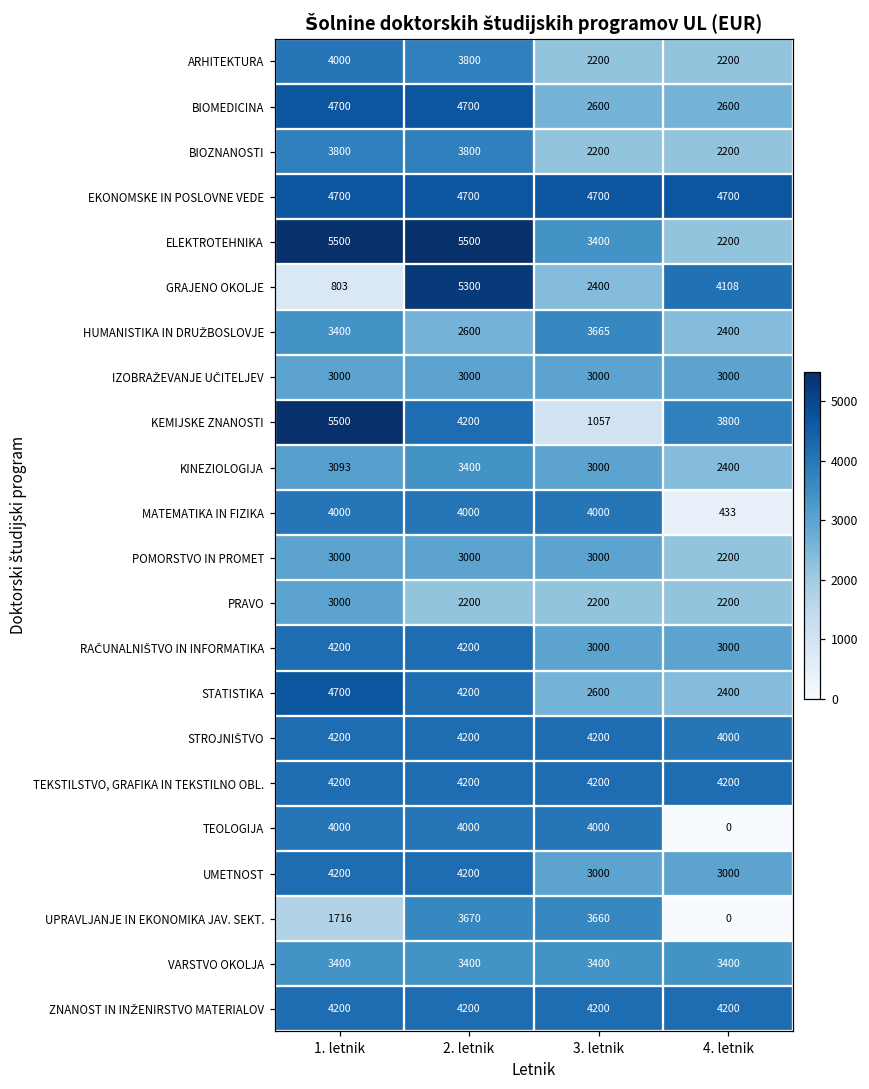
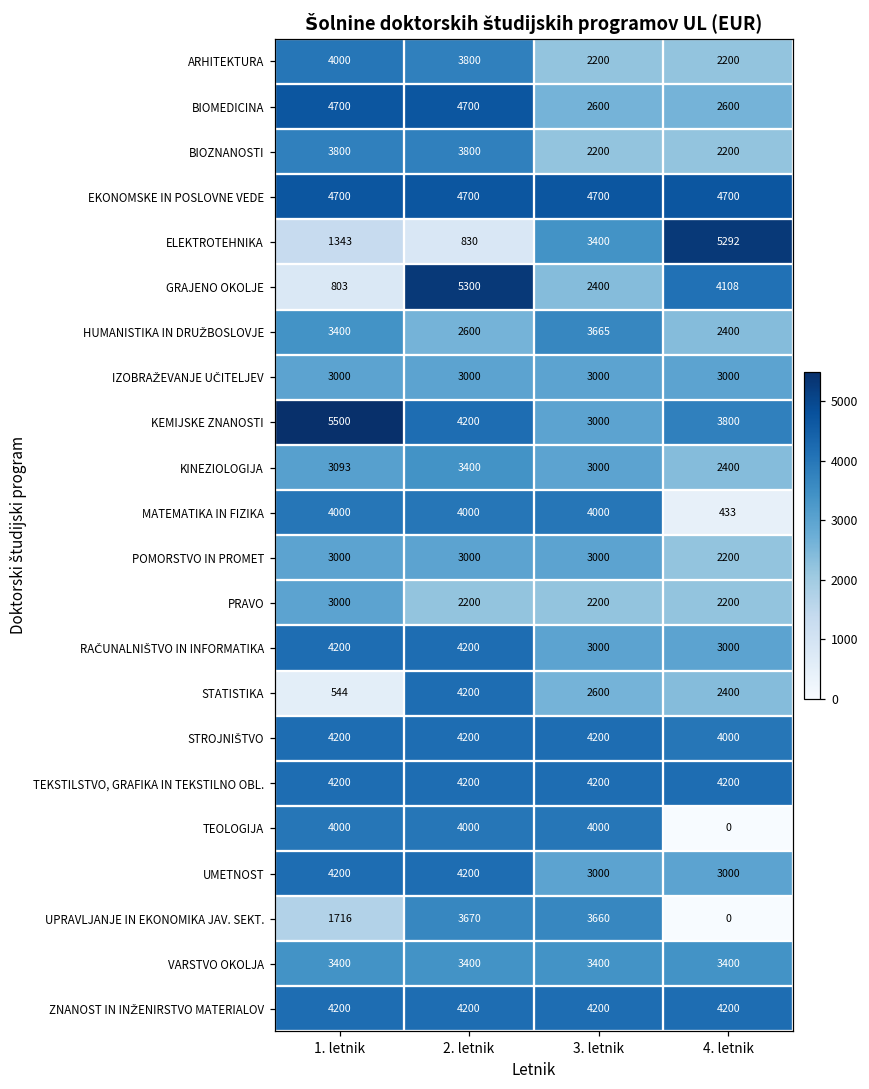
  {
    "ARHITEKTURA": {
      "1. letnik": 4000,
      "2. letnik": 3800,
      "3. letnik": 2200,
      "4. letnik": 2200
    },
    "BIOMEDICINA": {
      "1. letnik": 4700,
      "2. letnik": 4700,
      "3. letnik": 2600,
      "4. letnik": 2600
    },
    "BIOZNANOSTI": {
      "1. letnik": 3800,
      "2. letnik": 3800,
      "3. letnik": 2200,
      "4. letnik": 2200
    },
    "EKONOMSKE IN POSLOVNE VEDE": {
      "1. letnik": 4700,
      "2. letnik": 4700,
      "3. letnik": 4700,
      "4. letnik": 4700
    },
    "ELEKTROTEHNIKA": {
-     "1. letnik": 5500,
-     "2. letnik": 5500,
+     "1. letnik": 1343,
+     "2. letnik": 830,
      "3. letnik": 3400,
-     "4. letnik": 2200
+     "4. letnik": 5292
    },
    "GRAJENO OKOLJE": {
      "1. letnik": 803,
      "2. letnik": 5300,
      "3. letnik": 2400,
      "4. letnik": 4108
    },
    "HUMANISTIKA IN DRUŽBOSLOVJE": {
      "1. letnik": 3400,
      "2. letnik": 2600,
      "3. letnik": 3665,
      "4. letnik": 2400
    },
    "IZOBRAŽEVANJE UČITELJEV": {
      "1. letnik": 3000,
      "2. letnik": 3000,
      "3. letnik": 3000,
      "4. letnik": 3000
    },
    "KEMIJSKE ZNANOSTI": {
      "1. letnik": 5500,
      "2. letnik": 4200,
-     "3. letnik": 1057,
+     "3. letnik": 3000,
      "4. letnik": 3800
    },
    "KINEZIOLOGIJA": {
      "1. letnik": 3093,
      "2. letnik": 3400,
      "3. letnik": 3000,
      "4. letnik": 2400
    },
    "MATEMATIKA IN FIZIKA": {
      "1. letnik": 4000,
      "2. letnik": 4000,
      "3. letnik": 4000,
      "4. letnik": 433
    },
    "POMORSTVO IN PROMET": {
      "1. letnik": 3000,
      "2. letnik": 3000,
      "3. letnik": 3000,
      "4. letnik": 2200
    },
    "PRAVO": {
      "1. letnik": 3000,
      "2. letnik": 2200,
      "3. letnik": 2200,
      "4. letnik": 2200
    },
    "RAČUNALNIŠTVO IN INFORMATIKA": {
      "1. letnik": 4200,
      "2. letnik": 4200,
      "3. letnik": 3000,
      "4. letnik": 3000
    },
    "STATISTIKA": {
-     "1. letnik": 4700,
+     "1. letnik": 544,
      "2. letnik": 4200,
      "3. letnik": 2600,
      "4. letnik": 2400
    },
    "STROJNIŠTVO": {
      "1. letnik": 4200,
      "2. letnik": 4200,
      "3. letnik": 4200,
      "4. letnik": 4000
    },
    "TEKSTILSTVO, GRAFIKA IN TEKSTILNO OBL.": {
      "1. letnik": 4200,
      "2. letnik": 4200,
      "3. letnik": 4200,
      "4. letnik": 4200
    },
    "TEOLOGIJA": {
      "1. letnik": 4000,
      "2. letnik": 4000,
      "3. letnik": 4000,
      "4. letnik": 0
    },
    "UMETNOST": {
      "1. letnik": 4200,
      "2. letnik": 4200,
      "3. letnik": 3000,
      "4. letnik": 3000
    },
    "UPRAVLJANJE IN EKONOMIKA JAV. SEKT.": {
      "1. letnik": 1716,
      "2. letnik": 3670,
      "3. letnik": 3660,
      "4. letnik": 0
    },
    "VARSTVO OKOLJA": {
      "1. letnik": 3400,
      "2. letnik": 3400,
      "3. letnik": 3400,
      "4. letnik": 3400
    },
    "ZNANOST IN INŽENIRSTVO MATERIALOV": {
      "1. letnik": 4200,
      "2. letnik": 4200,
      "3. letnik": 4200,
      "4. letnik": 4200
    }
  }
